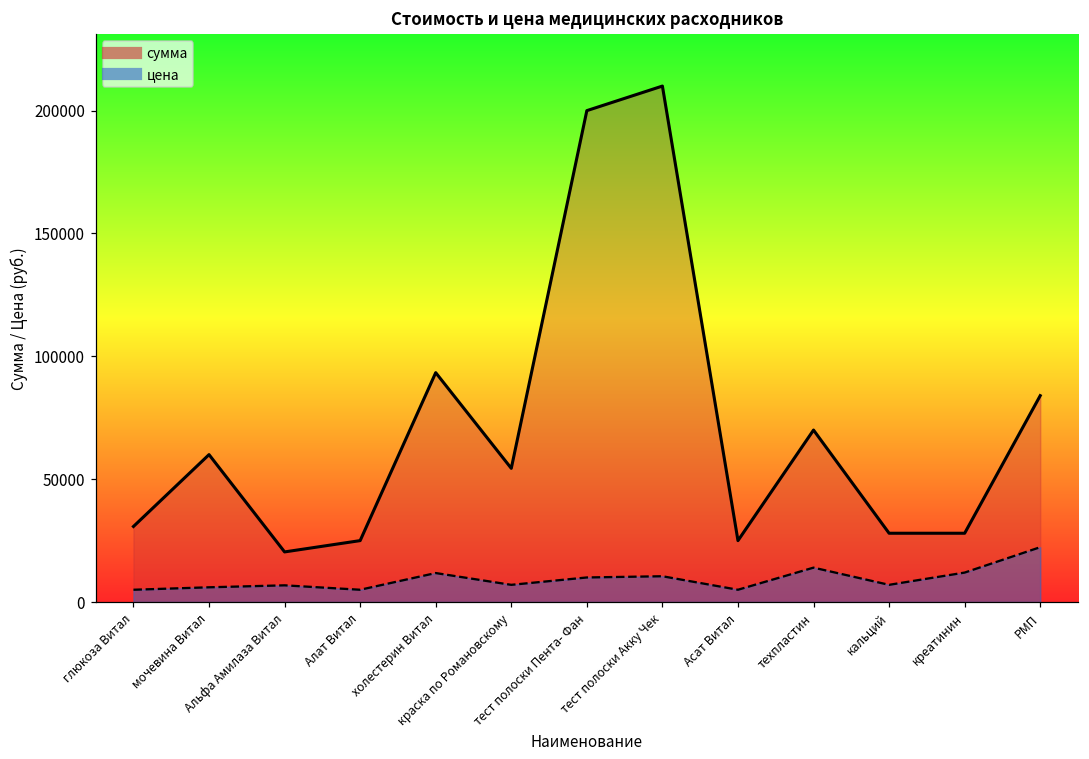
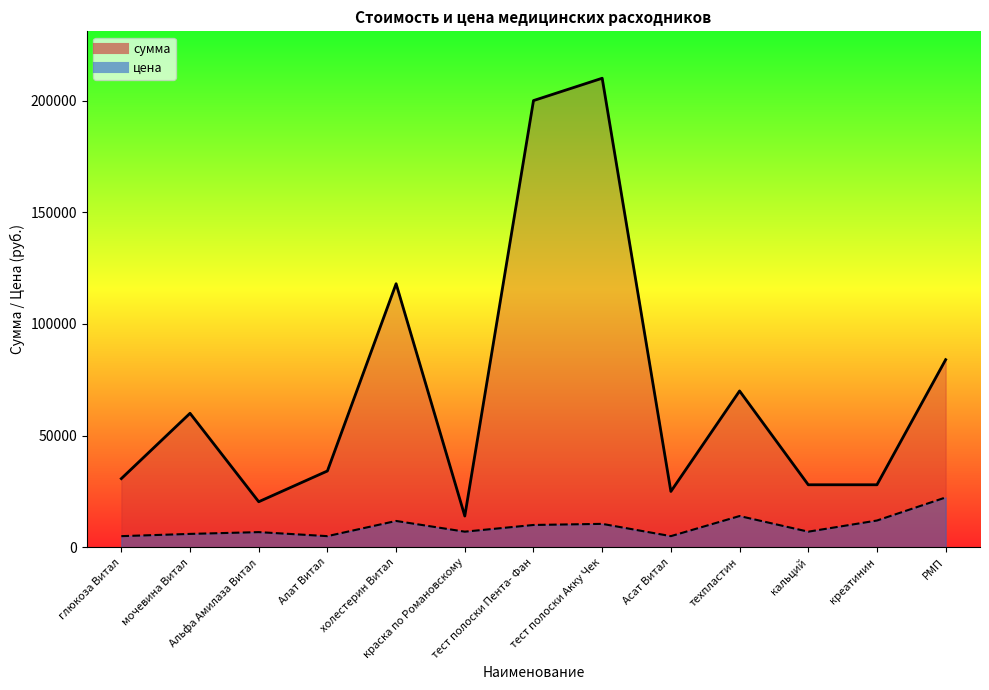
  {
    "сумма": {
      "глюкоза Витал": 31000,
      "мочевина Витал": 60000,
      "Альфа Амилаза Витал": 20000,
-     "Алат Витал": 25000,
-     "холестерин Витал": 93000,
-     "краска по Романовскому": 54000,
+     "Алат Витал": 34000,
+     "холестерин Витал": 118000,
+     "краска по Романовскому": 14000,
      "тест полоски Пента- Фан": 200000,
      "тест полоски Акку Чек": 210000,
      "Асат Витал": 25000,
      "техпластин": 70000,
      "кальций": 28000,
      "креатинин": 28000,
      "РМП": 84000
    },
    "цена": {
      "глюкоза Витал": 5000,
      "мочевина Витал": 6000,
      "Альфа Амилаза Витал": 7000,
      "Алат Витал": 5000,
      "холестерин Витал": 12000,
      "краска по Романовскому": 7000,
      "тест полоски Пента- Фан": 10000,
      "тест полоски Акку Чек": 11000,
      "Асат Витал": 5000,
      "техпластин": 14000,
      "кальций": 7000,
      "креатинин": 12000,
      "РМП": 22000
    }
  }
